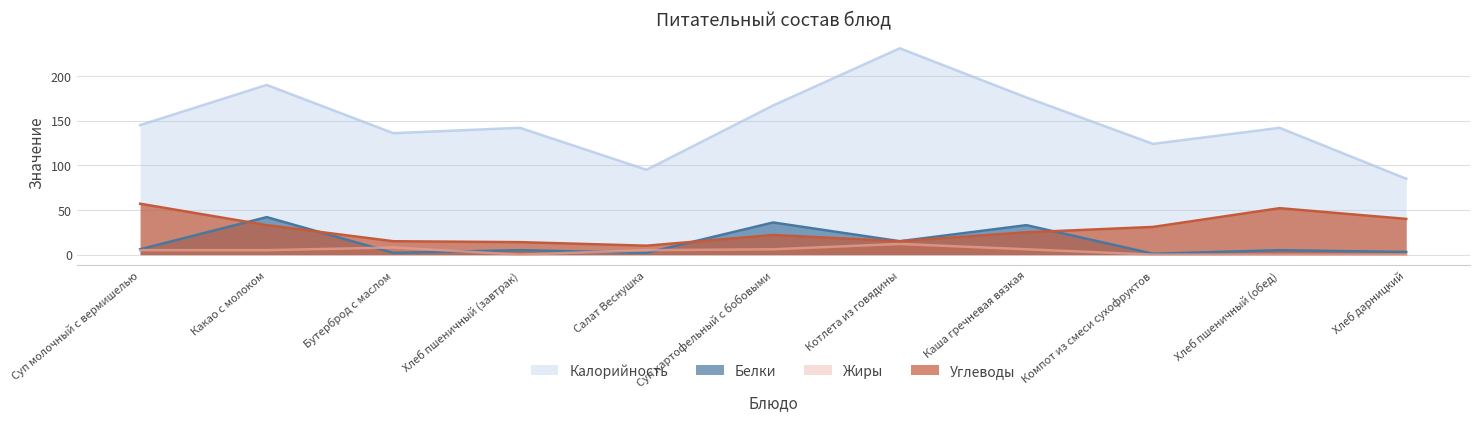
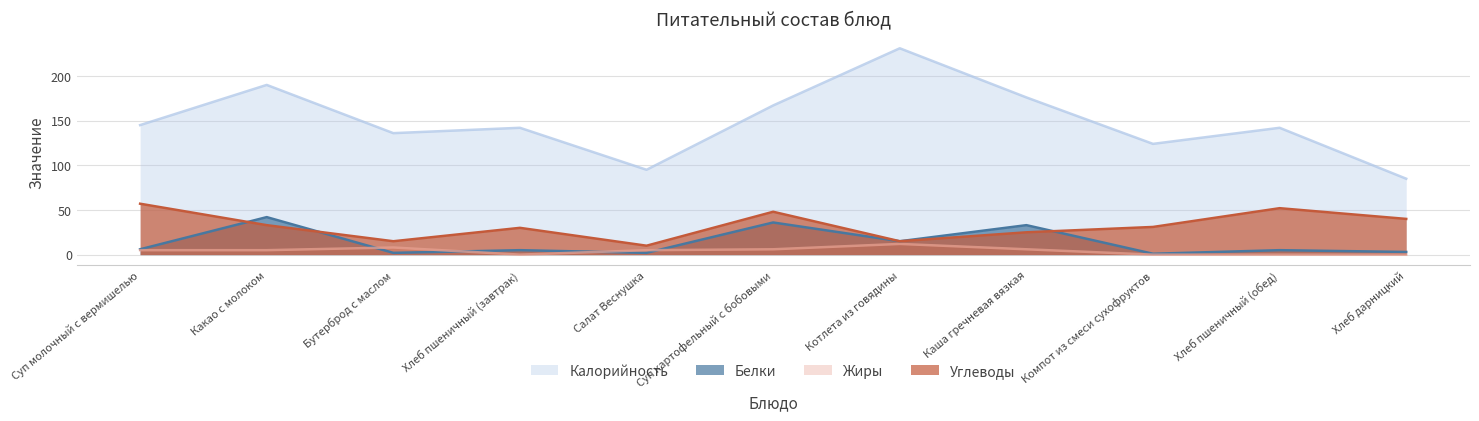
  {
    "Белки": {
      "Какао с молоком": 40,
      "Бутерброд с маслом": 0,
      "Хлеб пшеничный (завтрак)": 10,
      "Салат Веснушка": 0,
      "Суп картофельный с бобовыми": 40,
      "Каша гречневая вязкая": 30,
      "Хлеб пшеничный (обед)": 10,
      "Хлеб дарницкий": 0
    },
    "Углеводы": {
      "Суп молочный с вермишелью": 60,
      "Какао с молоком": 30,
      "Бутерброд с маслом": 20,
-     "Хлеб пшеничный (завтрак)": 10,
+     "Хлеб пшеничный (завтрак)": 30,
      "Салат Веснушка": 10,
-     "Суп картофельный с бобовыми": 20,
+     "Суп картофельный с бобовыми": 50,
      "Каша гречневая вязкая": 30,
      "Компот из смеси сухофруктов": 30,
      "Хлеб пшеничный (обед)": 50,
      "Хлеб дарницкий": 40
    }
  }
